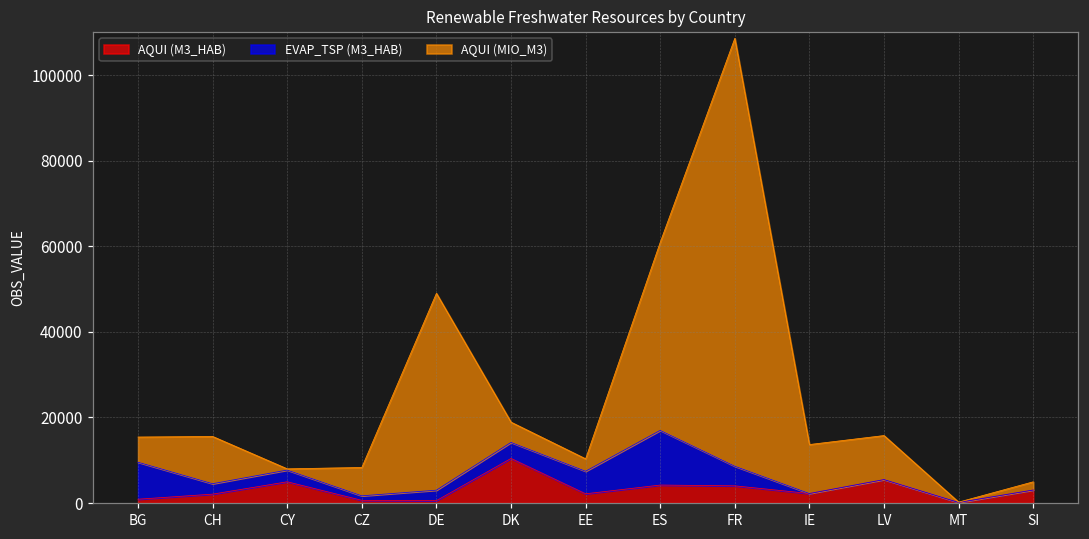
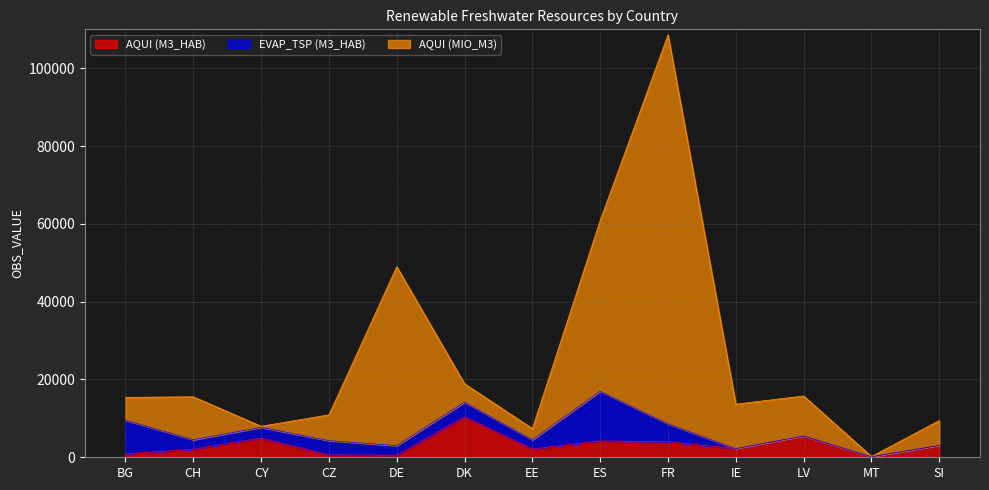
  {
    "AQUI (M3_HAB)": {
      "BG": 1000,
      "CH": 2000,
      "CY": 5000,
      "CZ": 1000,
      "DE": 1000,
      "DK": 10000,
      "EE": 2000,
      "ES": 4000,
      "FR": 4000
    },
    "EVAP_TSP (M3_HAB)": {
      "BG": 9000,
      "CH": 2000,
-     "CZ": 1000,
+     "CZ": 4000,
      "DE": 2000,
      "DK": 4000,
-     "EE": 5000,
+     "EE": 2000,
      "ES": 13000,
      "FR": 5000
    },
    "AQUI (MIO_M3)": {
      "BG": 6000,
      "CH": 11000,
      "CZ": 7000,
      "DE": 46000,
      "DK": 5000,
      "EE": 3000,
      "ES": 44000,
      "FR": 100000,
      "IE": 11000,
      "LV": 10000,
-     "SI": 2000
+     "SI": 6000
    }
  }
